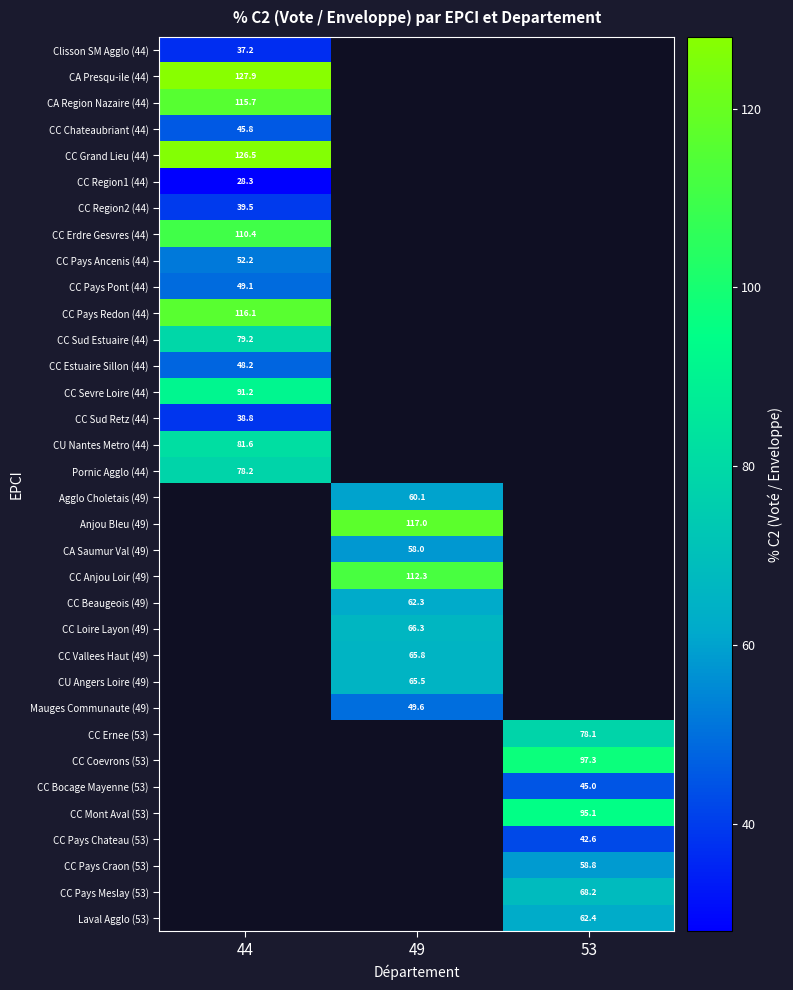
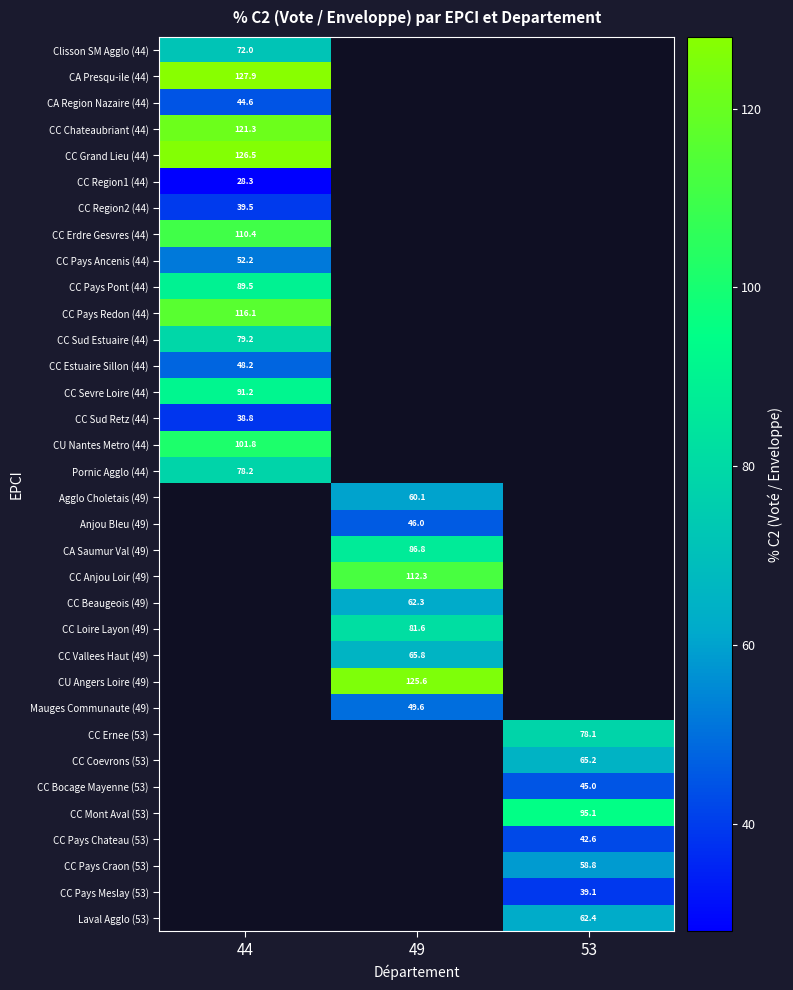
  {
    "Clisson SM Agglo (44)": {
-     "44": 37.2
+     "44": 72.0
    },
    "CA Presqu-ile (44)": {
      "44": 127.9
    },
    "CA Region Nazaire (44)": {
-     "44": 115.7
+     "44": 44.6
    },
    "CC Chateaubriant (44)": {
-     "44": 45.8
+     "44": 121.3
    },
    "CC Grand Lieu (44)": {
      "44": 126.5
    },
    "CC Region1 (44)": {
      "44": 28.3
    },
    "CC Region2 (44)": {
      "44": 39.5
    },
    "CC Erdre Gesvres (44)": {
      "44": 110.4
    },
    "CC Pays Ancenis (44)": {
      "44": 52.2
    },
    "CC Pays Pont (44)": {
-     "44": 49.1
+     "44": 89.5
    },
    "CC Pays Redon (44)": {
      "44": 116.1
    },
    "CC Sud Estuaire (44)": {
      "44": 79.2
    },
    "CC Estuaire Sillon (44)": {
      "44": 48.2
    },
    "CC Sevre Loire (44)": {
      "44": 91.2
    },
    "CC Sud Retz (44)": {
      "44": 38.8
    },
    "CU Nantes Metro (44)": {
-     "44": 81.6
+     "44": 101.8
    },
    "Pornic Agglo (44)": {
      "44": 78.2
    },
    "Agglo Choletais (49)": {
      "49": 60.1
    },
    "Anjou Bleu (49)": {
-     "49": 117.0
+     "49": 46.0
    },
    "CA Saumur Val (49)": {
-     "49": 58.0
+     "49": 86.8
    },
    "CC Anjou Loir (49)": {
      "49": 112.3
    },
    "CC Beaugeois (49)": {
      "49": 62.3
    },
    "CC Loire Layon (49)": {
-     "49": 66.3
+     "49": 81.6
    },
    "CC Vallees Haut (49)": {
      "49": 65.8
    },
    "CU Angers Loire (49)": {
-     "49": 65.5
+     "49": 125.6
    },
    "Mauges Communaute (49)": {
      "49": 49.6
    },
    "CC Ernee (53)": {
      "53": 78.1
    },
    "CC Coevrons (53)": {
-     "53": 97.3
+     "53": 65.2
    },
    "CC Bocage Mayenne (53)": {
      "53": 45.0
    },
    "CC Mont Aval (53)": {
      "53": 95.1
    },
    "CC Pays Chateau (53)": {
      "53": 42.6
    },
    "CC Pays Craon (53)": {
      "53": 58.8
    },
    "CC Pays Meslay (53)": {
-     "53": 68.2
+     "53": 39.1
    },
    "Laval Agglo (53)": {
      "53": 62.4
    }
  }
